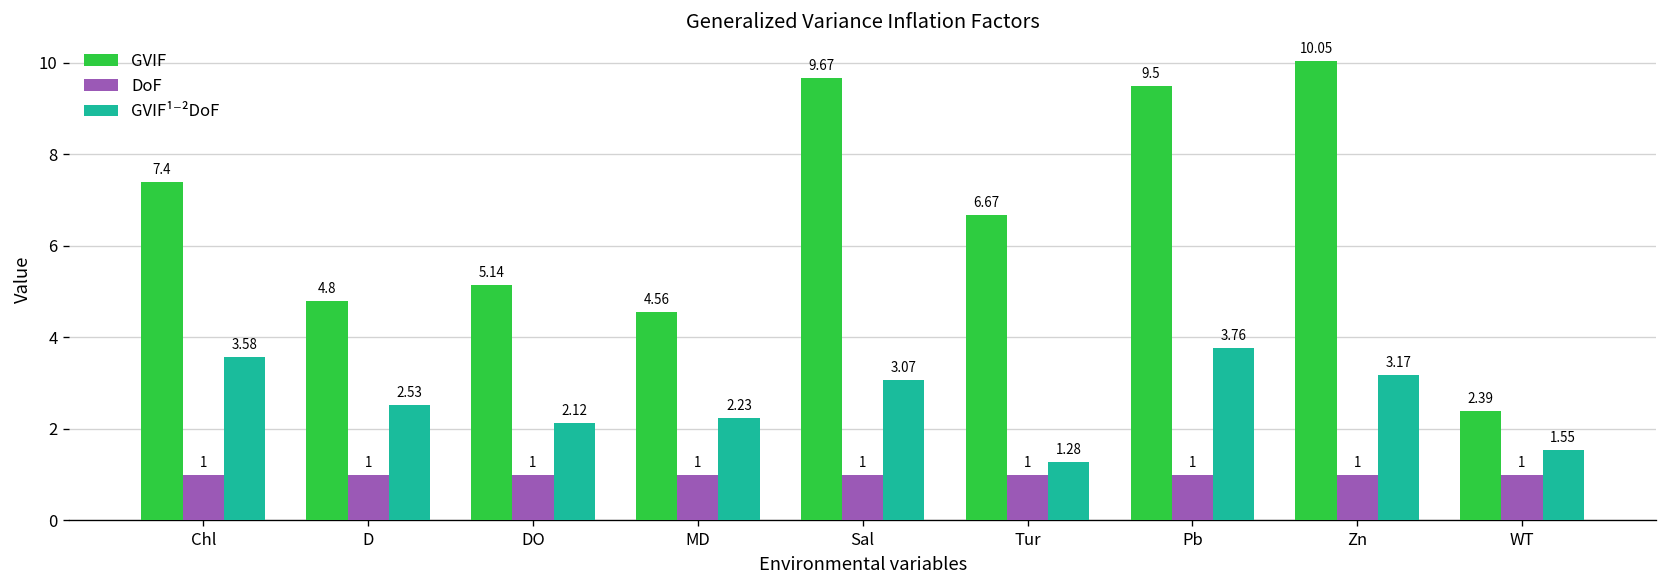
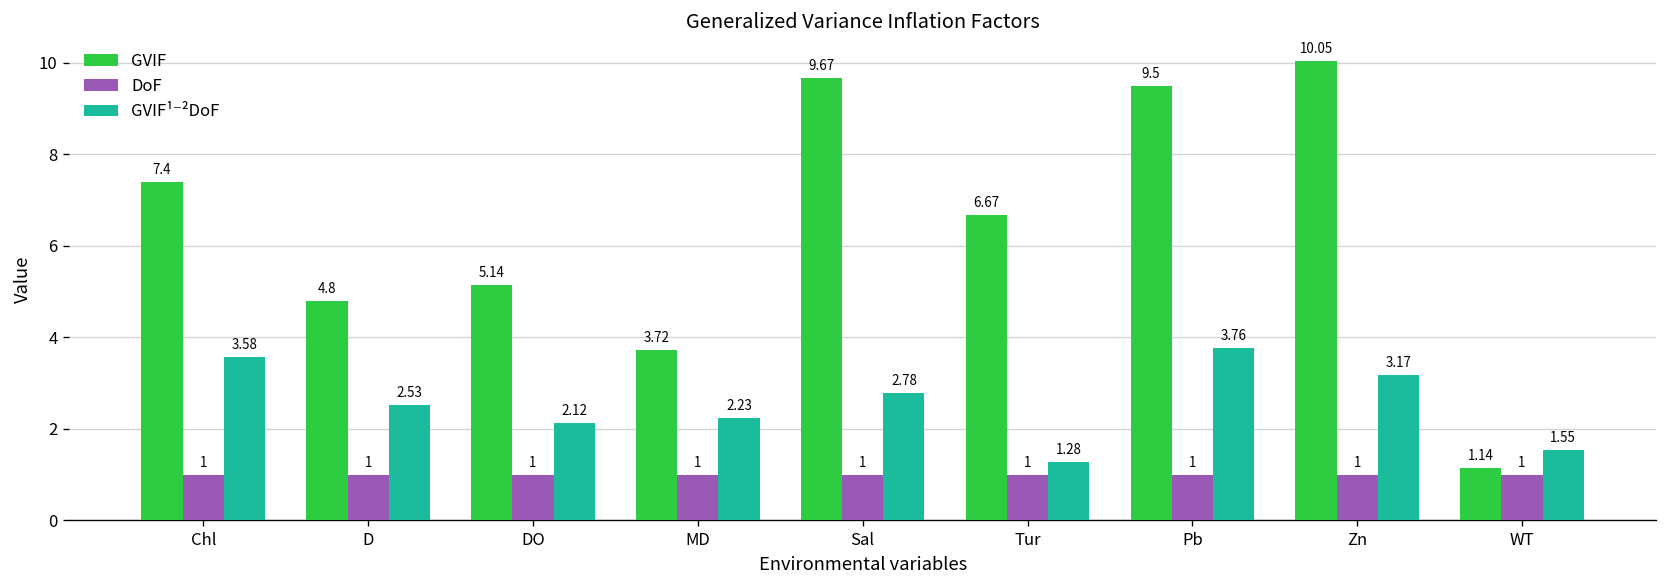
  {
    "GVIF": {
      "Chl": 7.4,
      "D": 4.8,
      "DO": 5.14,
-     "MD": 4.56,
+     "MD": 3.72,
      "Sal": 9.67,
      "Tur": 6.67,
      "Pb": 9.5,
      "Zn": 10.05,
-     "WT": 2.39
+     "WT": 1.14
    },
    "DoF": {
      "Chl": 1,
      "D": 1,
      "DO": 1,
      "MD": 1,
      "Sal": 1,
      "Tur": 1,
      "Pb": 1,
      "Zn": 1,
      "WT": 1
    },
    "GVIF¹⁻²DoF": {
      "Chl": 3.58,
      "D": 2.53,
      "DO": 2.12,
      "MD": 2.23,
-     "Sal": 3.07,
+     "Sal": 2.78,
      "Tur": 1.28,
      "Pb": 3.76,
      "Zn": 3.17,
      "WT": 1.55
    }
  }
